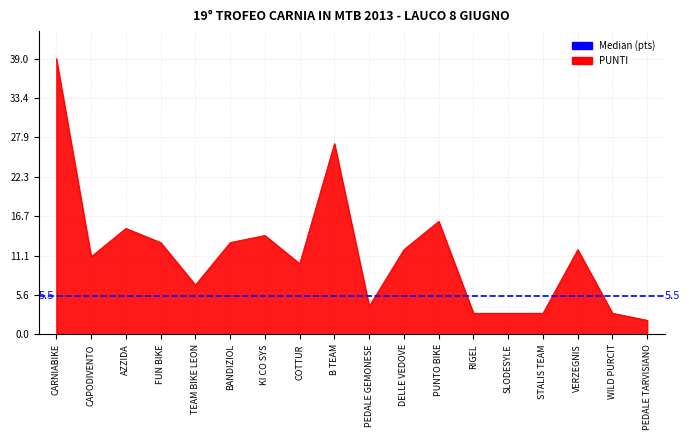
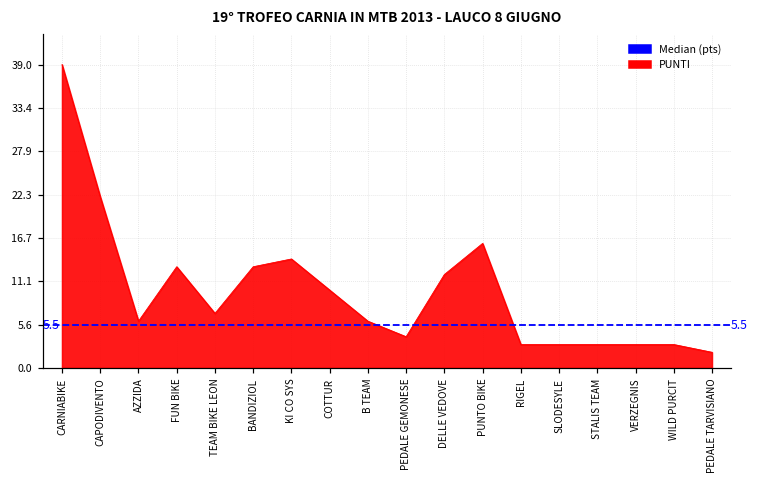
  {
    "CARNIABIKE": 39,
-   "CAPODIVENTO": 11,
-   "AZZIDA": 15,
+   "CAPODIVENTO": 22,
+   "AZZIDA": 6,
    "FUN BIKE": 13,
    "TEAM BIKE LEON": 7,
    "BANDIZIOL": 13,
    "KI CO SYS": 14,
    "COTTUR": 10,
-   "B TEAM": 27,
+   "B TEAM": 6,
    "PEDALE GEMONESE": 4,
    "DELLE VEDOVE": 12,
    "PUNTO BIKE": 16,
    "RIGEL": 3,
    "SLODESYLE": 3,
    "STALIS TEAM": 3,
-   "VERZEGNIS": 12,
+   "VERZEGNIS": 3,
    "WILD PURCIT": 3,
    "PEDALE TARVISIANO": 2
  }
